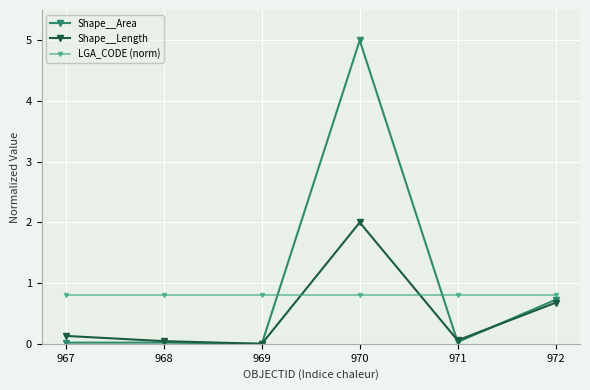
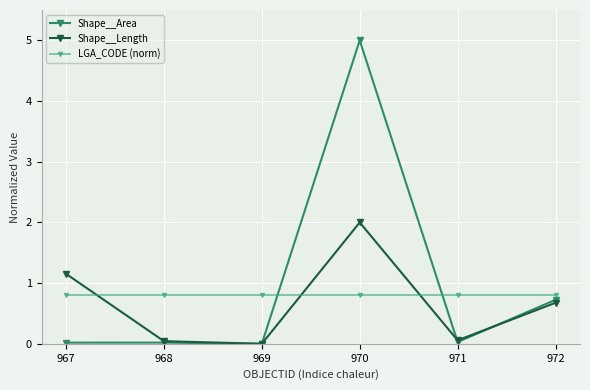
  {
    "Shape__Length": {
-     "967": 0.1,
+     "967": 1.2,
      "970": 2.0,
      "972": 0.7
    }
  }
